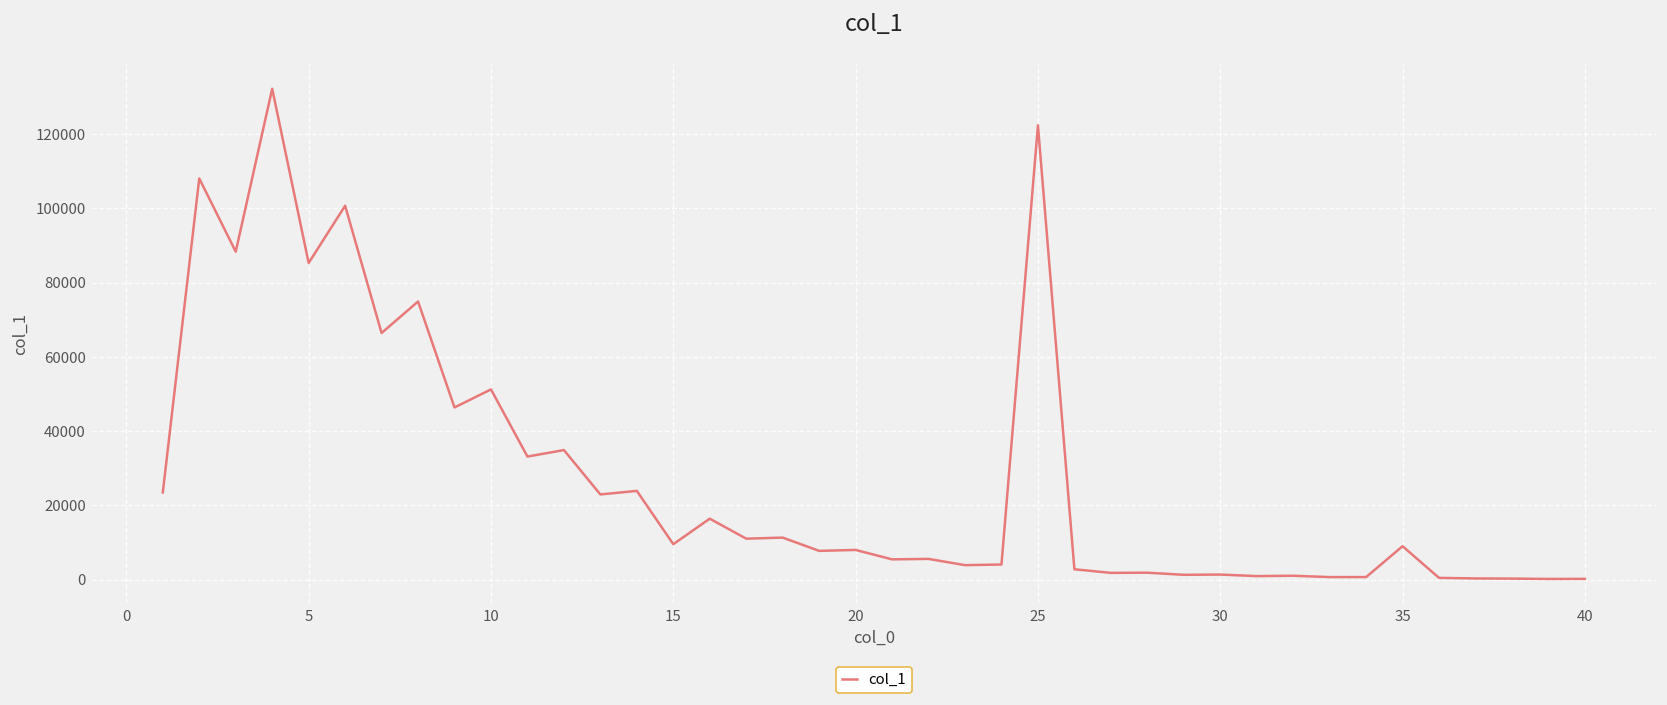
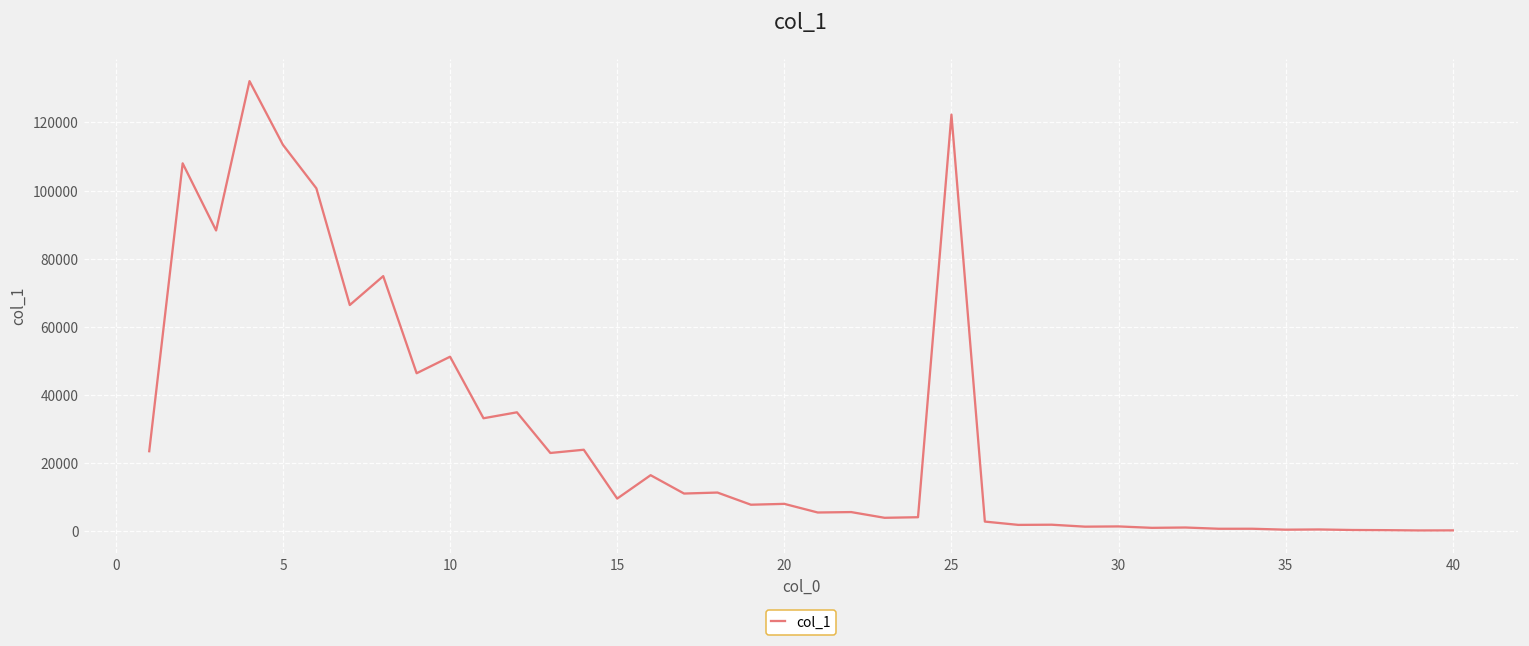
  {
-   "5": 85000,
+   "5": 113000,
    "10": 51000,
    "15": 10000,
    "20": 8000,
    "25": 122000,
    "30": 1000,
-   "35": 9000,
+   "35": 0,
    "40": 0
  }
